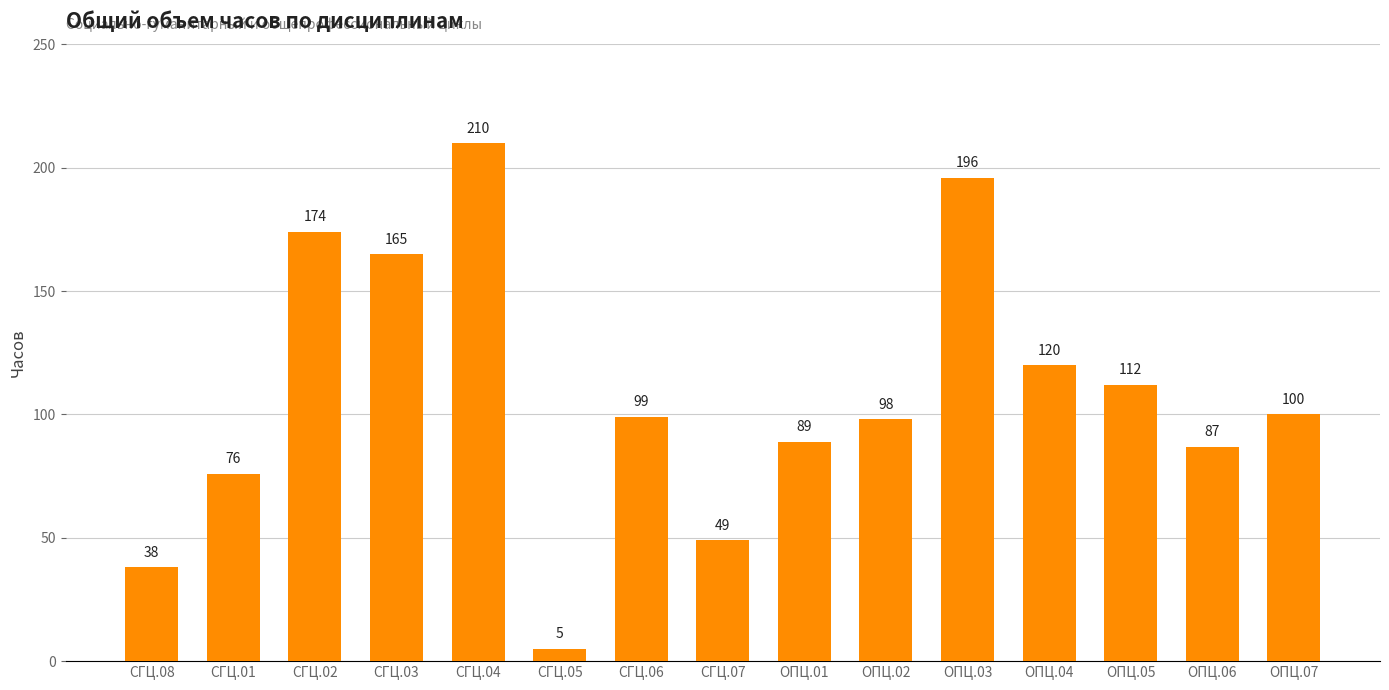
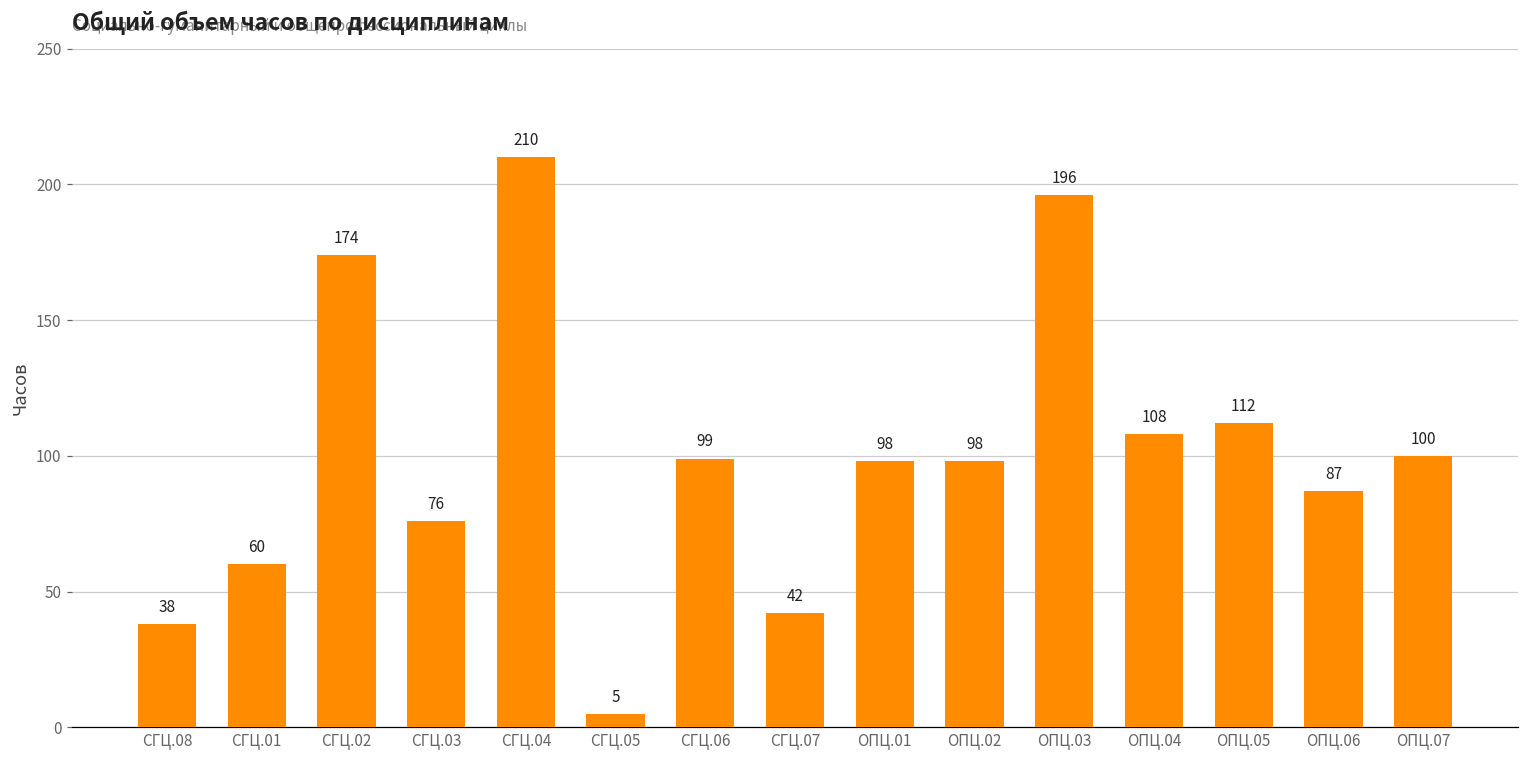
  {
    "СГЦ.08": 38,
-   "СГЦ.01": 76,
+   "СГЦ.01": 60,
    "СГЦ.02": 174,
-   "СГЦ.03": 165,
+   "СГЦ.03": 76,
    "СГЦ.04": 210,
    "СГЦ.05": 5,
    "СГЦ.06": 99,
-   "СГЦ.07": 49,
-   "ОПЦ.01": 89,
+   "СГЦ.07": 42,
+   "ОПЦ.01": 98,
    "ОПЦ.02": 98,
    "ОПЦ.03": 196,
-   "ОПЦ.04": 120,
+   "ОПЦ.04": 108,
    "ОПЦ.05": 112,
    "ОПЦ.06": 87,
    "ОПЦ.07": 100
  }
